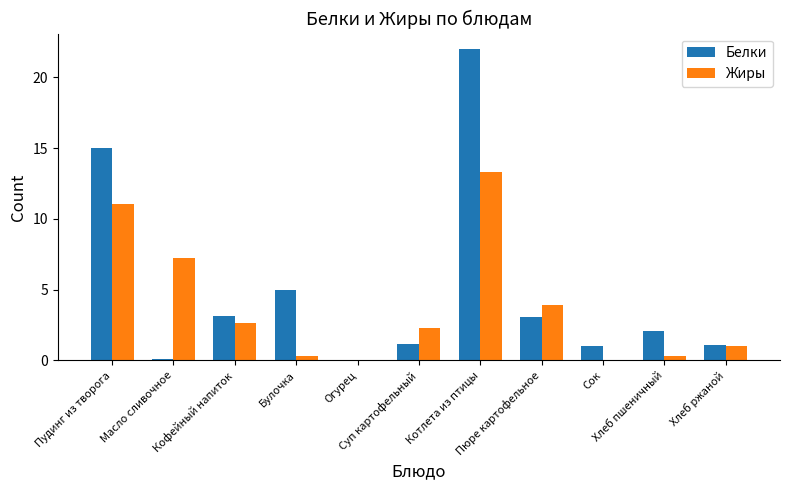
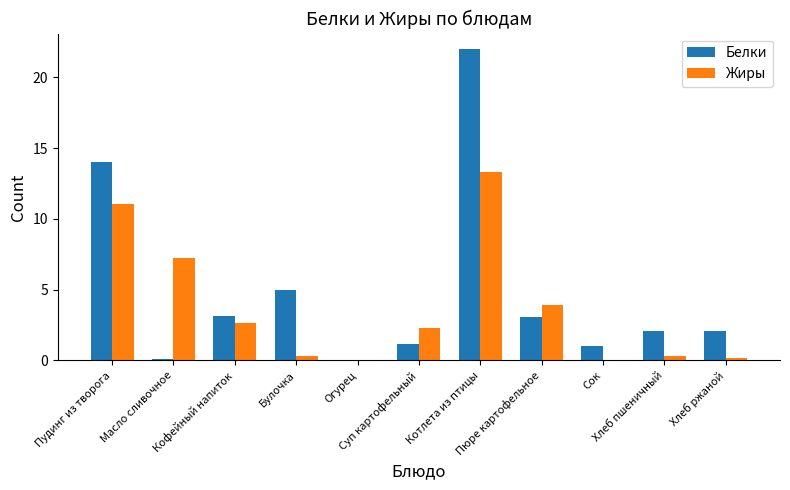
  {
    "Белки": {
-     "Пудинг из творога": 15,
+     "Пудинг из творога": 14,
      "Кофейный напиток": 3.2,
      "Булочка": 5.0,
      "Огурец": 0.0,
      "Суп картофельный": 1.2,
      "Котлета из птицы": 22.0,
      "Пюре картофельное": 3.1,
      "Сок": 1.0,
      "Хлеб пшеничный": 2.1,
-     "Хлеб ржаной": 1.1
+     "Хлеб ржаной": 2.1
    },
    "Жиры": {
      "Пудинг из творога": 11.1,
      "Масло сливочное": 7.3,
      "Кофейный напиток": 2.7,
      "Булочка": 0.3,
      "Огурец": 0.0,
      "Суп картофельный": 2.3,
      "Котлета из птицы": 13.3,
      "Пюре картофельное": 3.9,
      "Сок": 0.0,
      "Хлеб пшеничный": 0.3,
-     "Хлеб ржаной": 1.0
+     "Хлеб ржаной": 0.2
    }
  }
